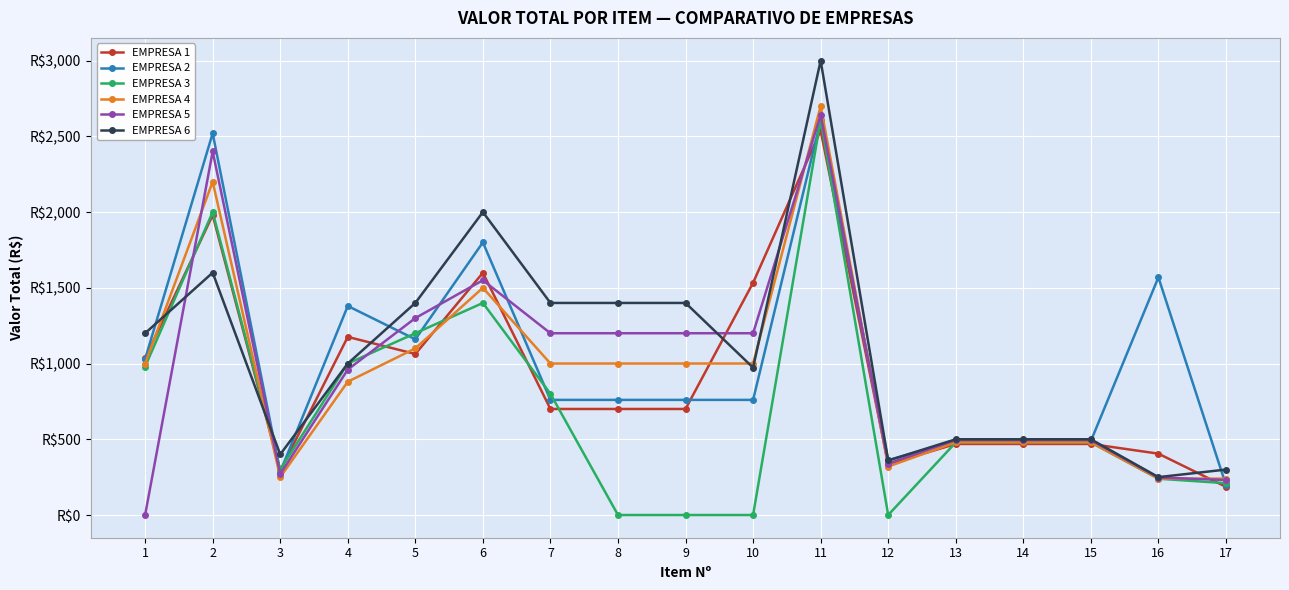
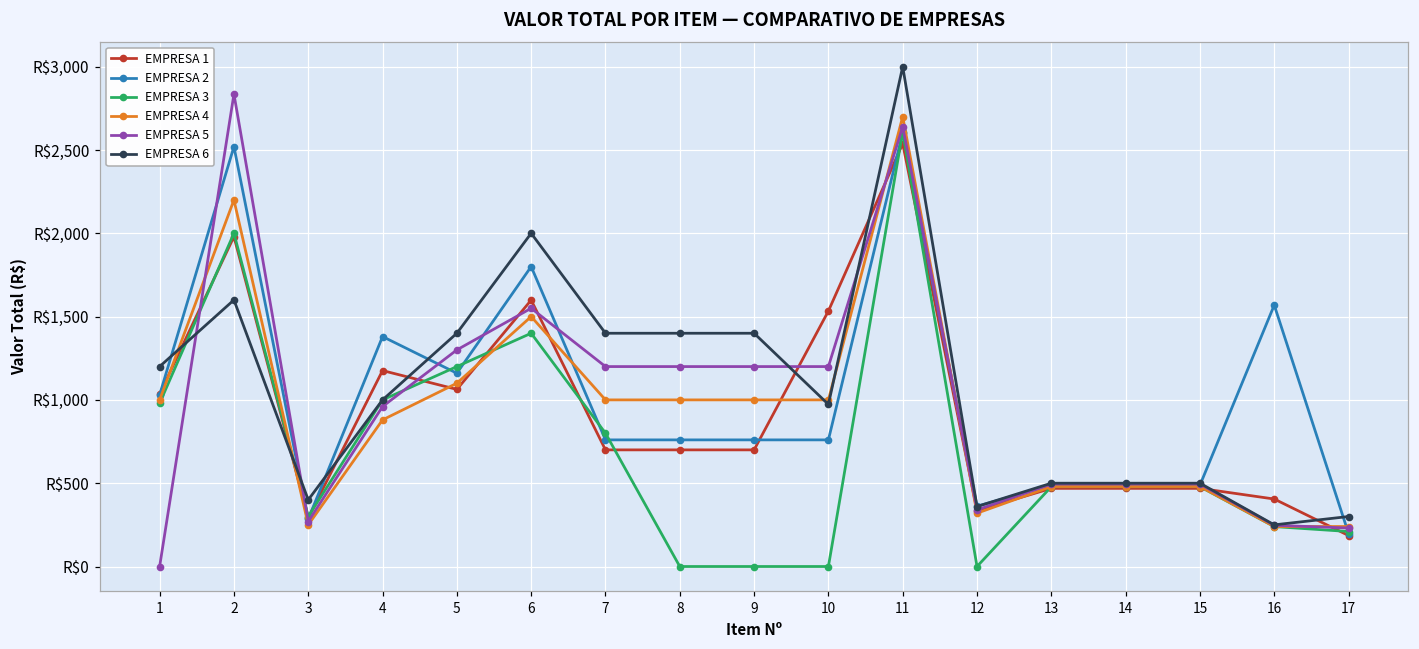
  {
    "EMPRESA 1": {
      "2": "R$1,980",
      "4": "R$1,180",
      "5": "R$1,060",
      "6": "R$1,600",
      "7": "R$700",
      "8": "R$700",
      "9": "R$700",
      "10": "R$1,530",
      "11": "R$2,540",
      "16": "R$410"
    },
    "EMPRESA 2": {
      "2": "R$2,520",
      "4": "R$1,380",
      "5": "R$1,160",
      "6": "R$1,800",
      "7": "R$760",
      "8": "R$760",
      "9": "R$760",
      "10": "R$760",
      "16": "R$1,570"
    },
    "EMPRESA 3": {
      "1": "R$980",
      "2": "R$2,000",
      "5": "R$1,200",
      "6": "R$1,400",
      "7": "R$800",
      "8": "R$0",
      "9": "R$0",
      "10": "R$0",
      "12": "R$0"
    },
    "EMPRESA 4": {
      "1": "R$1,000",
      "2": "R$2,200",
      "3": "R$250",
      "4": "R$880",
      "5": "R$1,100",
      "6": "R$1,500",
      "7": "R$1,000",
      "8": "R$1,000",
      "9": "R$1,000",
      "10": "R$1,000",
      "11": "R$2,700"
    },
    "EMPRESA 5": {
      "1": "R$0",
-     "2": "R$2,400",
+     "2": "R$2,840",
      "4": "R$960",
      "5": "R$1,300",
      "6": "R$1,550",
      "7": "R$1,200",
      "8": "R$1,200",
      "9": "R$1,200",
      "10": "R$1,200",
      "11": "R$2,640"
    },
    "EMPRESA 6": {
      "1": "R$1,200",
      "2": "R$1,600",
      "3": "R$400",
      "5": "R$1,400",
      "6": "R$2,000",
      "7": "R$1,400",
      "8": "R$1,400",
      "9": "R$1,400",
      "10": "R$970",
      "11": "R$3,000",
      "17": "R$300"
    }
  }
